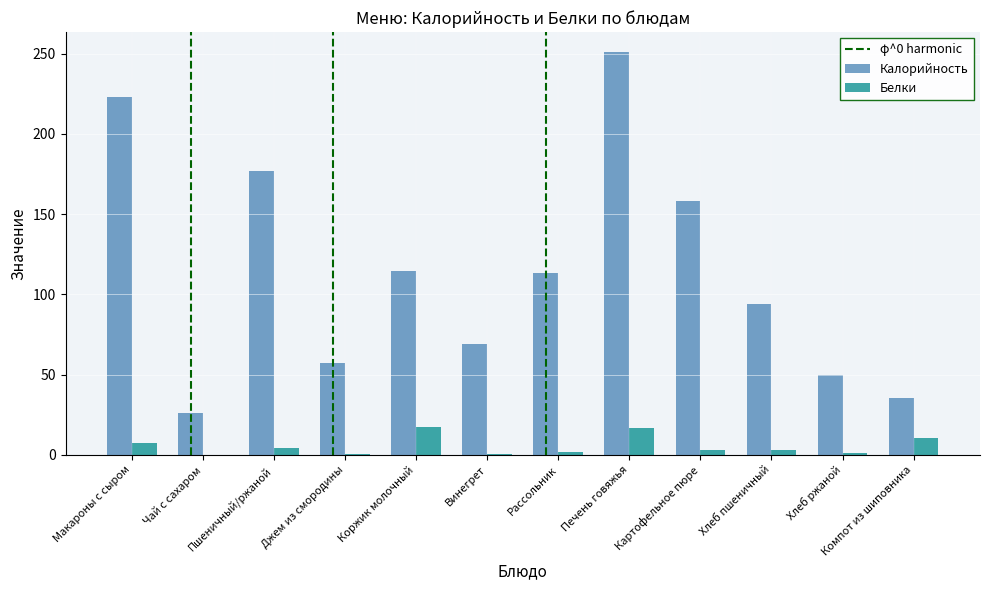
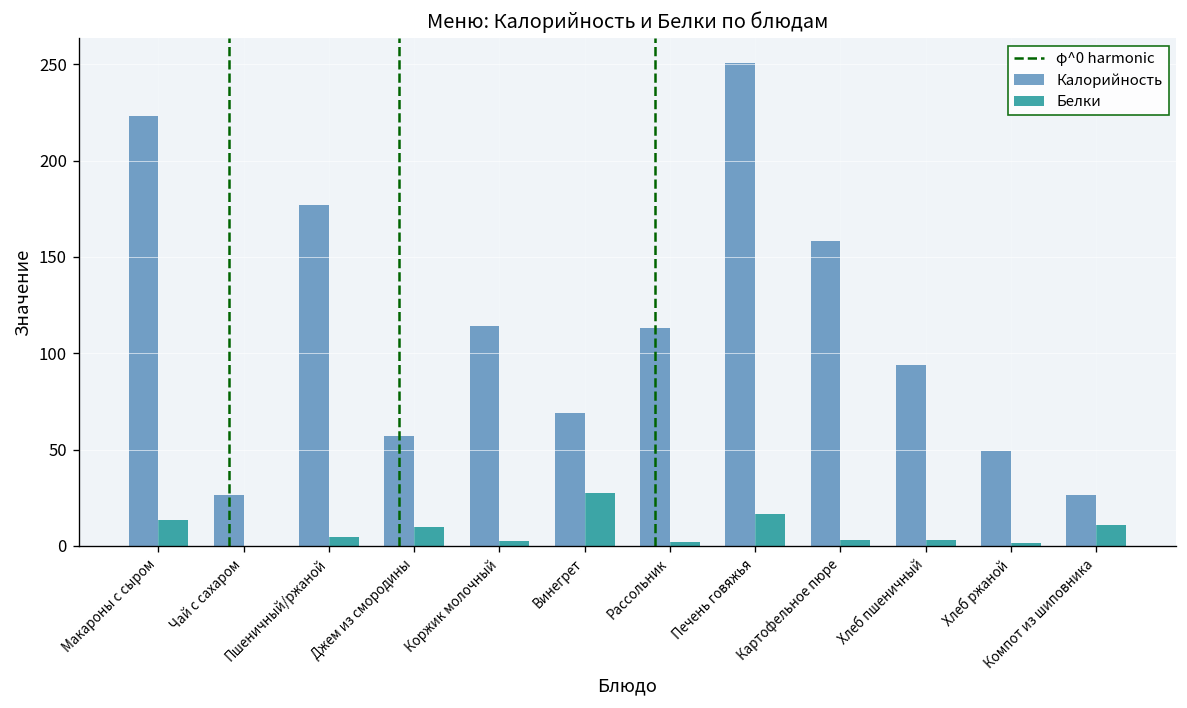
  {
    "Калорийность": {
      "Макароны с сыром": 223,
      "Чай с сахаром": 26,
      "Пшеничный/ржаной": 177,
      "Джем из смородины": 57,
      "Коржик молочный": 114,
      "Винегрет": 69,
      "Рассольник": 113,
      "Печень говяжья": 251,
      "Картофельное пюре": 158,
      "Хлеб пшеничный": 94,
      "Хлеб ржаной": 50,
-     "Компот из шиповника": 35
+     "Компот из шиповника": 26
    },
    "Белки": {
-     "Макароны с сыром": 8,
+     "Макароны с сыром": 13,
      "Пшеничный/ржаной": 4,
-     "Джем из смородины": 1,
-     "Коржик молочный": 17,
-     "Винегрет": 1,
+     "Джем из смородины": 10,
+     "Коржик молочный": 3,
+     "Винегрет": 27,
      "Рассольник": 2,
      "Печень говяжья": 17,
      "Картофельное пюре": 3,
      "Хлеб пшеничный": 3,
      "Компот из шиповника": 11
    }
  }
